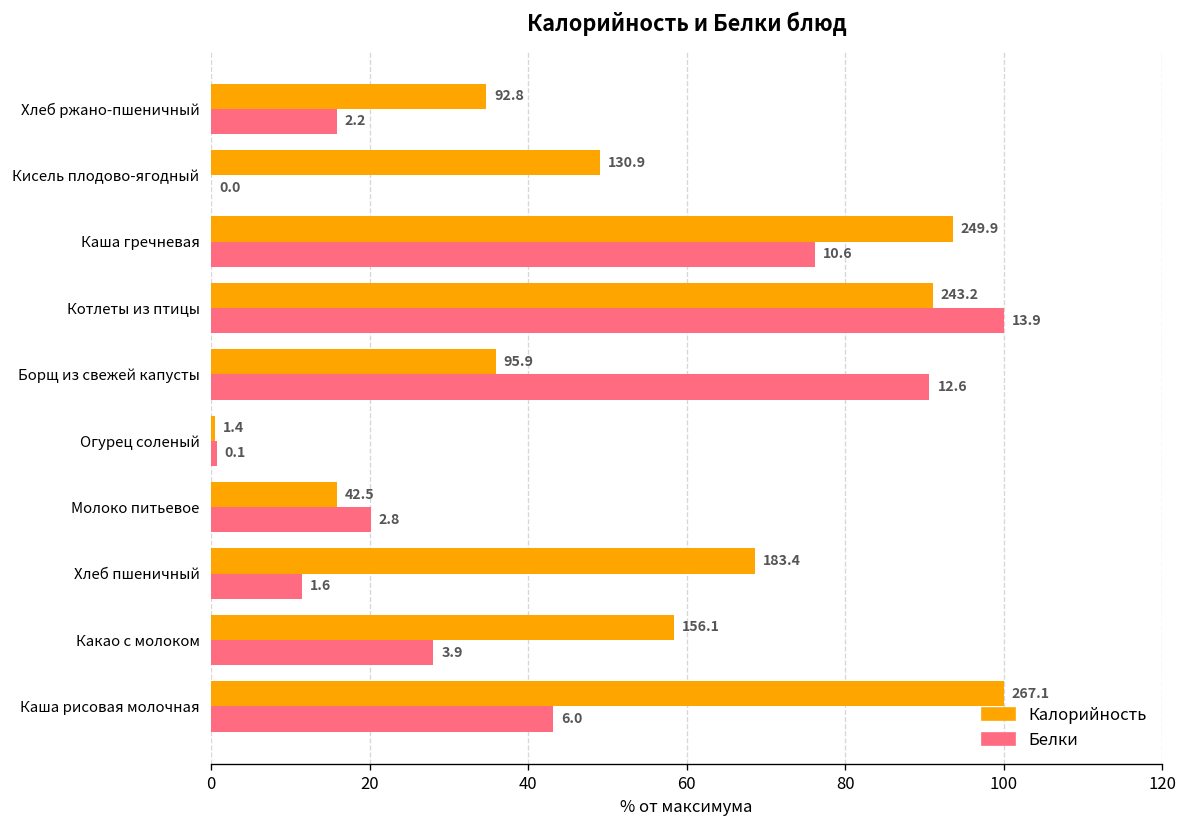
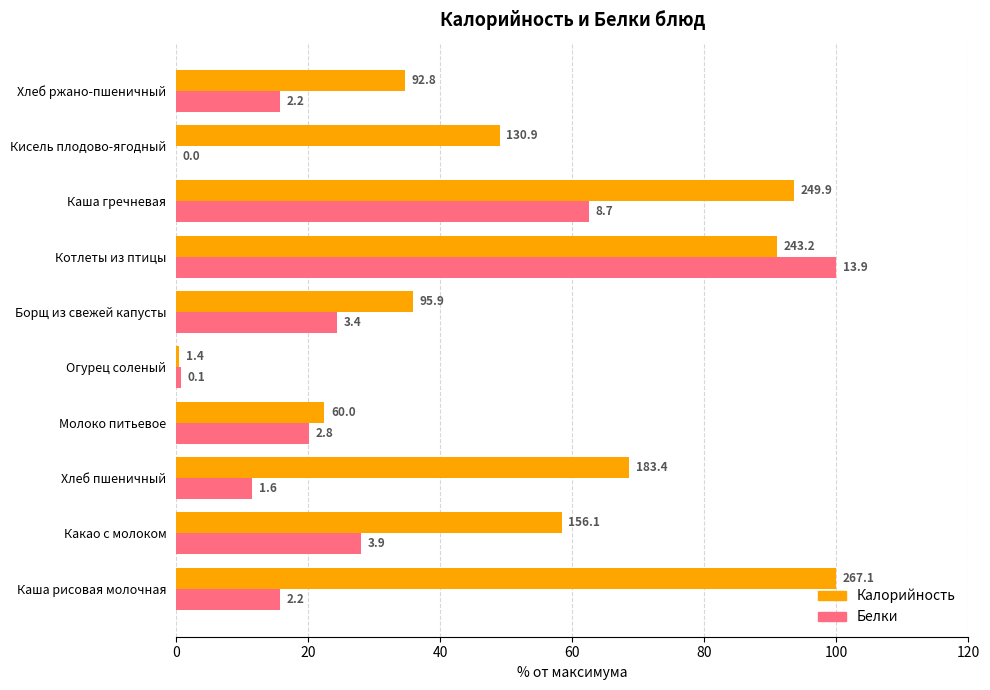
  {
    "Калорийность": {
-     "Молоко питьевое": 42.5
+     "Молоко питьевое": 60.0
    },
    "Белки": {
      "Кисель плодово-ягодный": 0.0,
-     "Каша гречневая": 10.6,
-     "Борщ из свежей капусты": 12.6,
-     "Каша рисовая молочная": 6.0
+     "Каша гречневая": 8.7,
+     "Борщ из свежей капусты": 3.4,
+     "Каша рисовая молочная": 2.2
    }
  }
